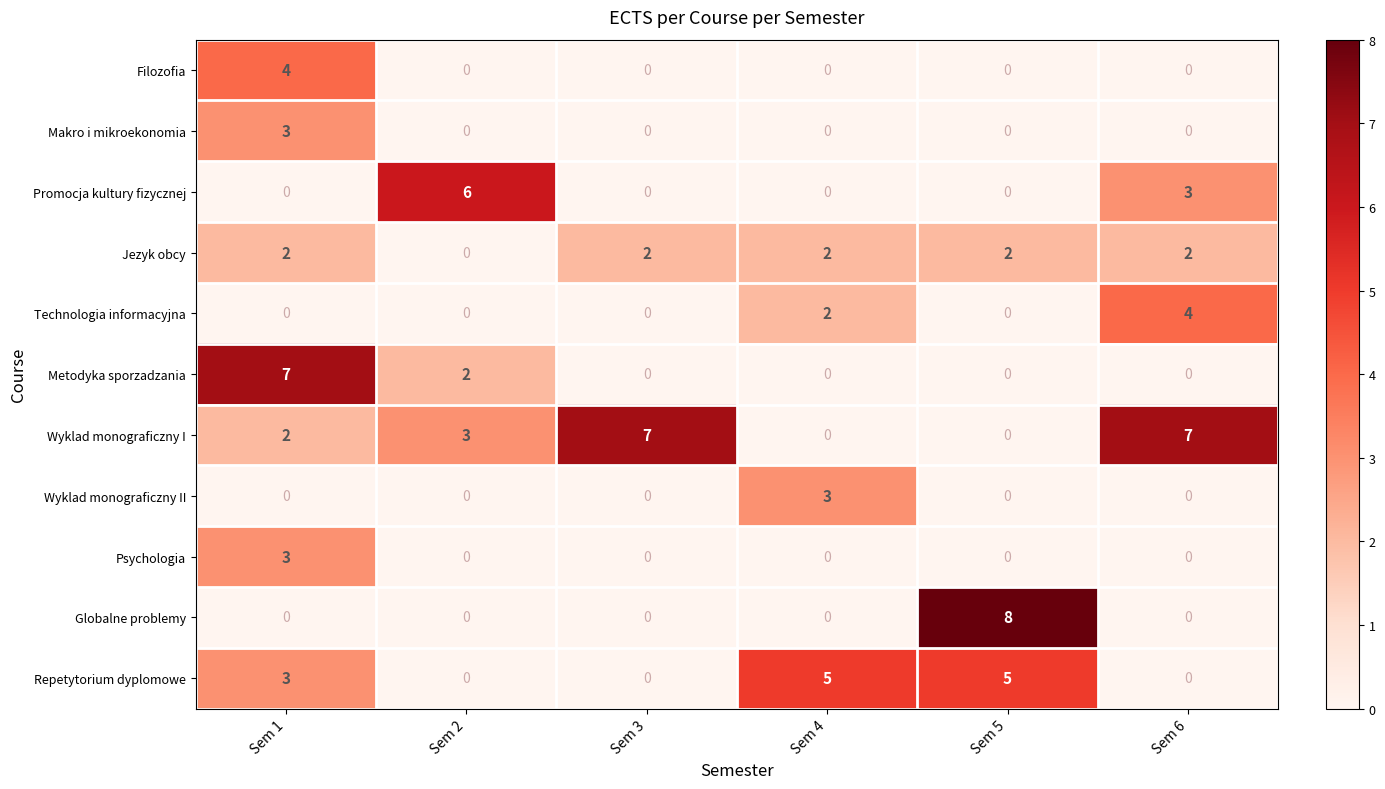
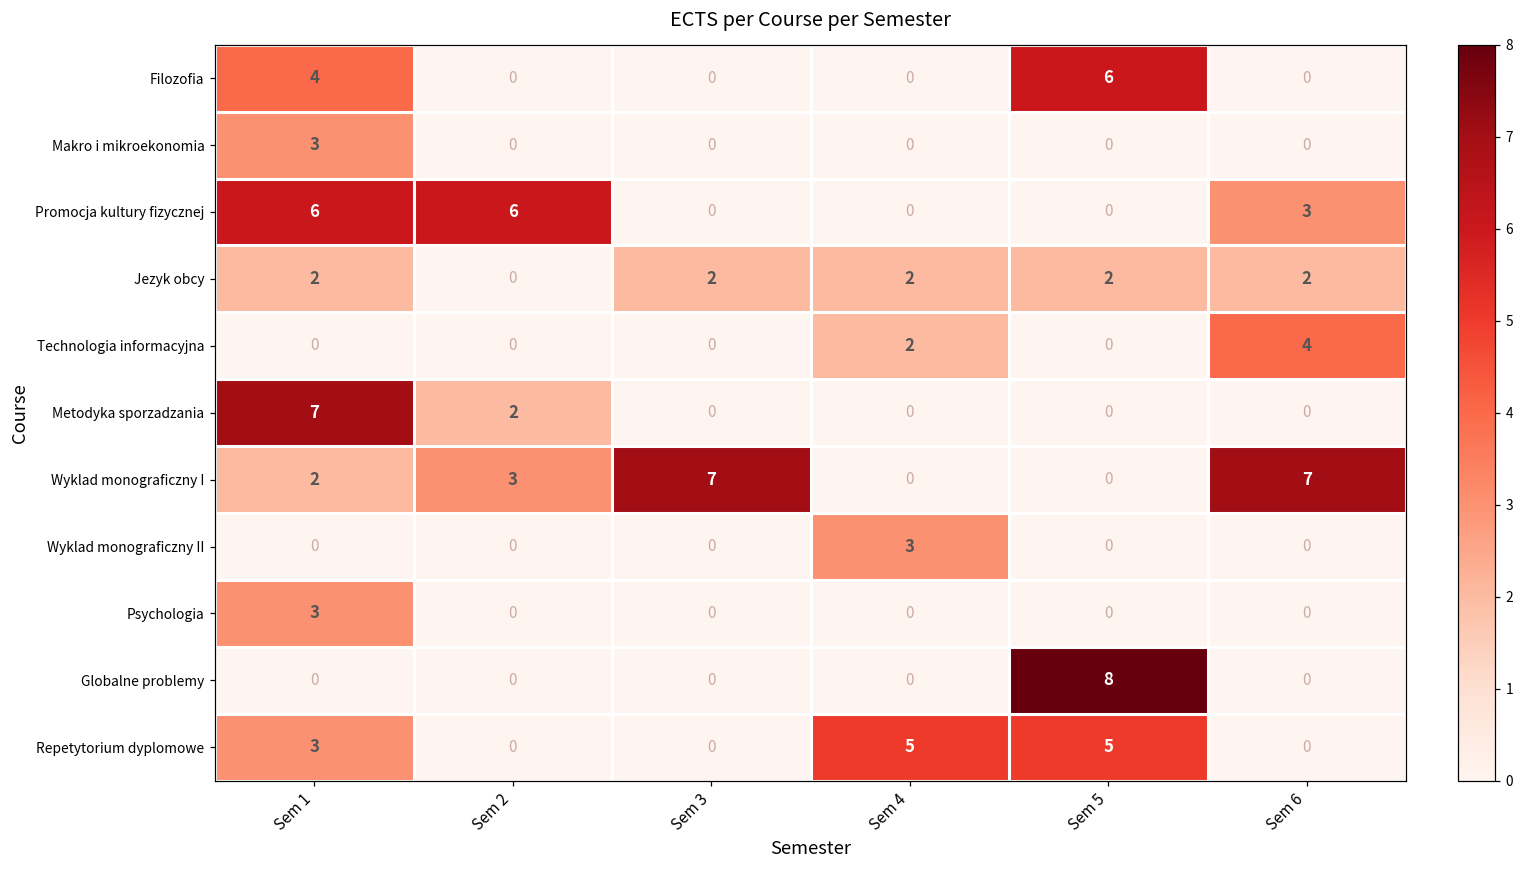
  {
    "Filozofia": {
      "Sem 1": 4,
      "Sem 2": 0,
      "Sem 3": 0,
      "Sem 4": 0,
-     "Sem 5": 0,
+     "Sem 5": 6,
      "Sem 6": 0
    },
    "Makro i mikroekonomia": {
      "Sem 1": 3,
      "Sem 2": 0,
      "Sem 3": 0,
      "Sem 4": 0,
      "Sem 5": 0,
      "Sem 6": 0
    },
    "Promocja kultury fizycznej": {
-     "Sem 1": 0,
+     "Sem 1": 6,
      "Sem 2": 6,
      "Sem 3": 0,
      "Sem 4": 0,
      "Sem 5": 0,
      "Sem 6": 3
    },
    "Jezyk obcy": {
      "Sem 1": 2,
      "Sem 2": 0,
      "Sem 3": 2,
      "Sem 4": 2,
      "Sem 5": 2,
      "Sem 6": 2
    },
    "Technologia informacyjna": {
      "Sem 1": 0,
      "Sem 2": 0,
      "Sem 3": 0,
      "Sem 4": 2,
      "Sem 5": 0,
      "Sem 6": 4
    },
    "Metodyka sporzadzania": {
      "Sem 1": 7,
      "Sem 2": 2,
      "Sem 3": 0,
      "Sem 4": 0,
      "Sem 5": 0,
      "Sem 6": 0
    },
    "Wyklad monograficzny I": {
      "Sem 1": 2,
      "Sem 2": 3,
      "Sem 3": 7,
      "Sem 4": 0,
      "Sem 5": 0,
      "Sem 6": 7
    },
    "Wyklad monograficzny II": {
      "Sem 1": 0,
      "Sem 2": 0,
      "Sem 3": 0,
      "Sem 4": 3,
      "Sem 5": 0,
      "Sem 6": 0
    },
    "Psychologia": {
      "Sem 1": 3,
      "Sem 2": 0,
      "Sem 3": 0,
      "Sem 4": 0,
      "Sem 5": 0,
      "Sem 6": 0
    },
    "Globalne problemy": {
      "Sem 1": 0,
      "Sem 2": 0,
      "Sem 3": 0,
      "Sem 4": 0,
      "Sem 5": 8,
      "Sem 6": 0
    },
    "Repetytorium dyplomowe": {
      "Sem 1": 3,
      "Sem 2": 0,
      "Sem 3": 0,
      "Sem 4": 5,
      "Sem 5": 5,
      "Sem 6": 0
    }
  }
